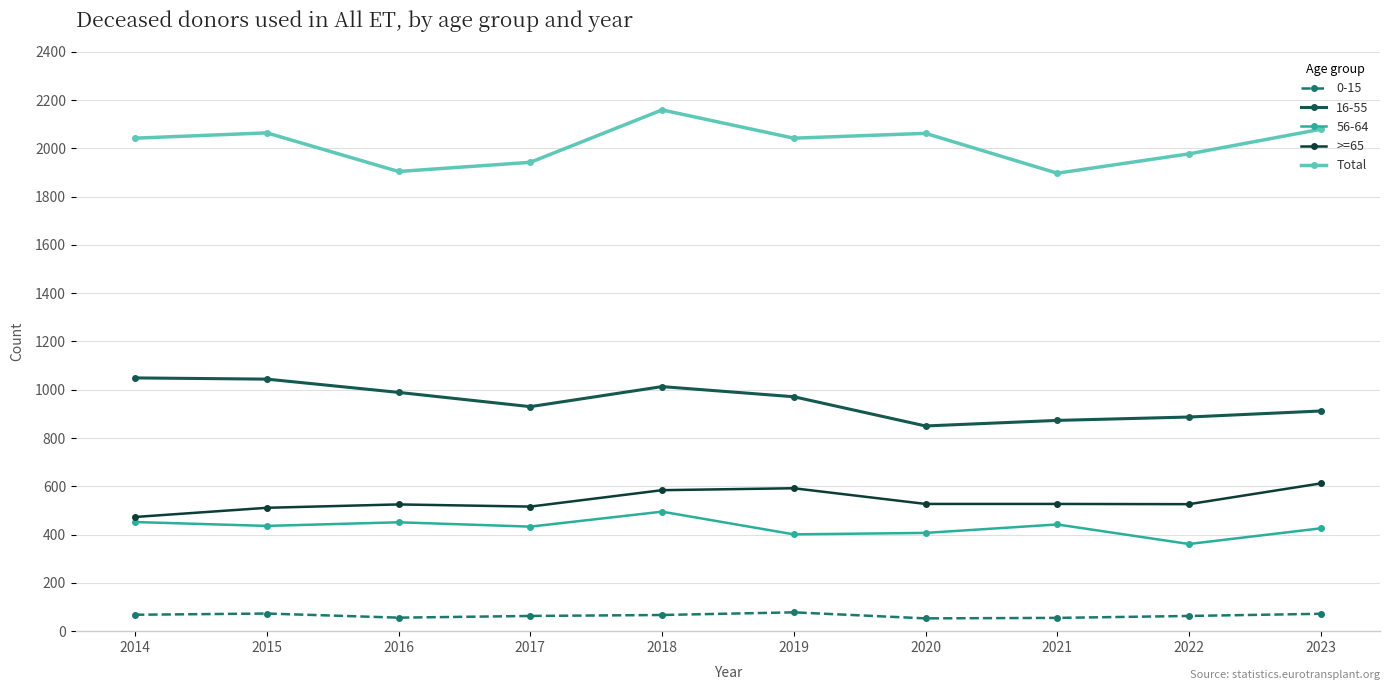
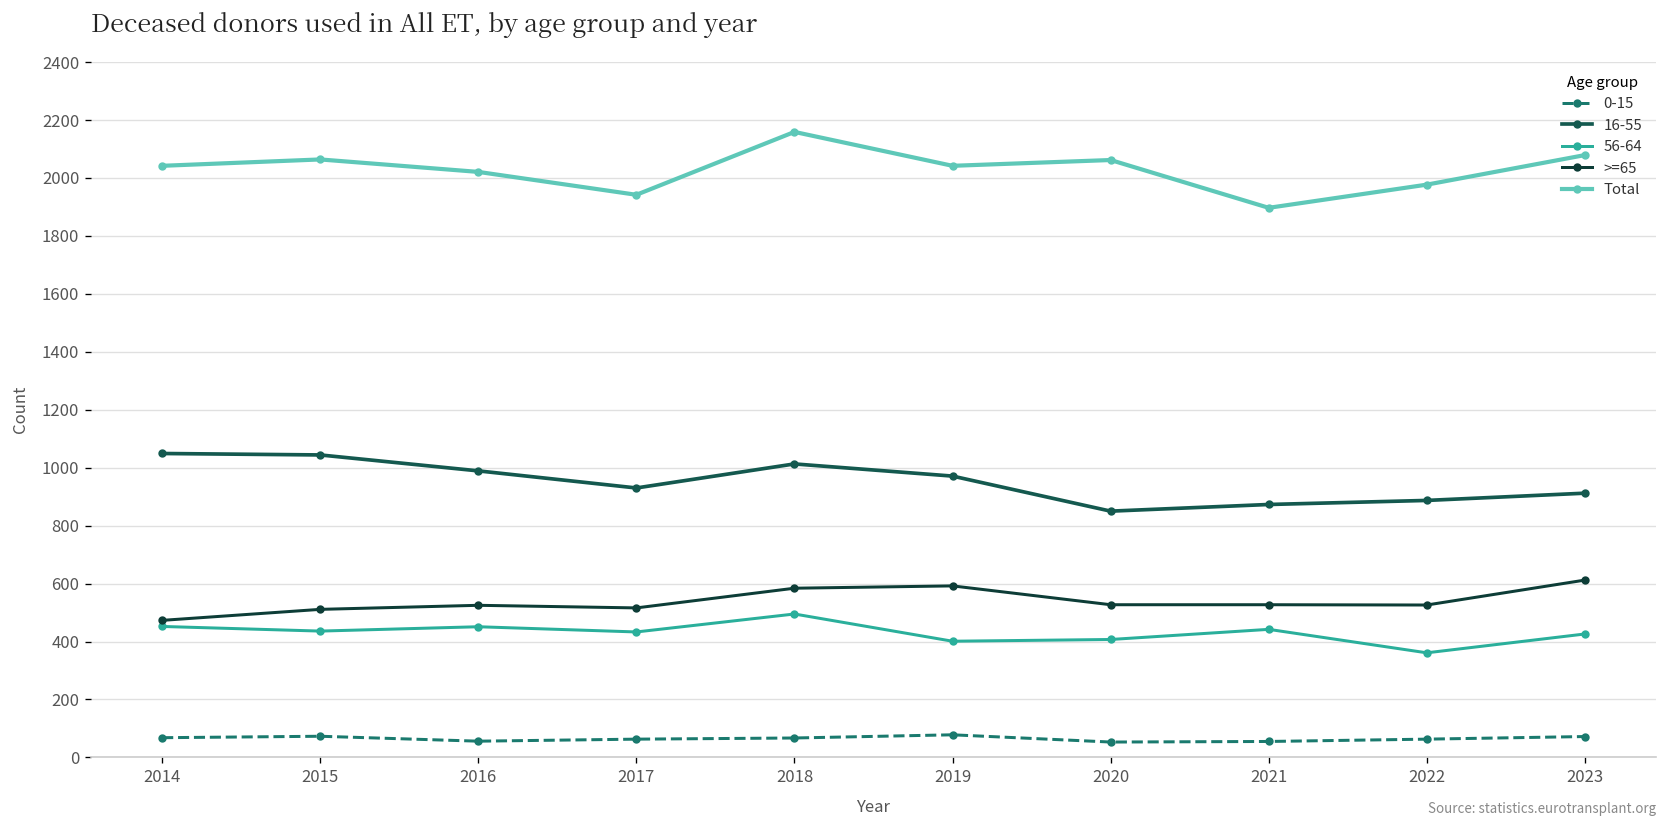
  {
    "56-64": {
      "2014": 450,
      "2015": 440,
      "2016": 450,
      "2017": 430,
      "2018": 500,
      "2019": 400,
      "2020": 410,
      "2021": 440,
      "2022": 360,
      "2023": 430
    },
    "Total": {
      "2014": 2040,
      "2015": 2060,
-     "2016": 1900,
+     "2016": 2020,
      "2017": 1940,
      "2018": 2160,
      "2019": 2040,
      "2020": 2060,
      "2021": 1900,
      "2022": 1980,
      "2023": 2080
    }
  }
